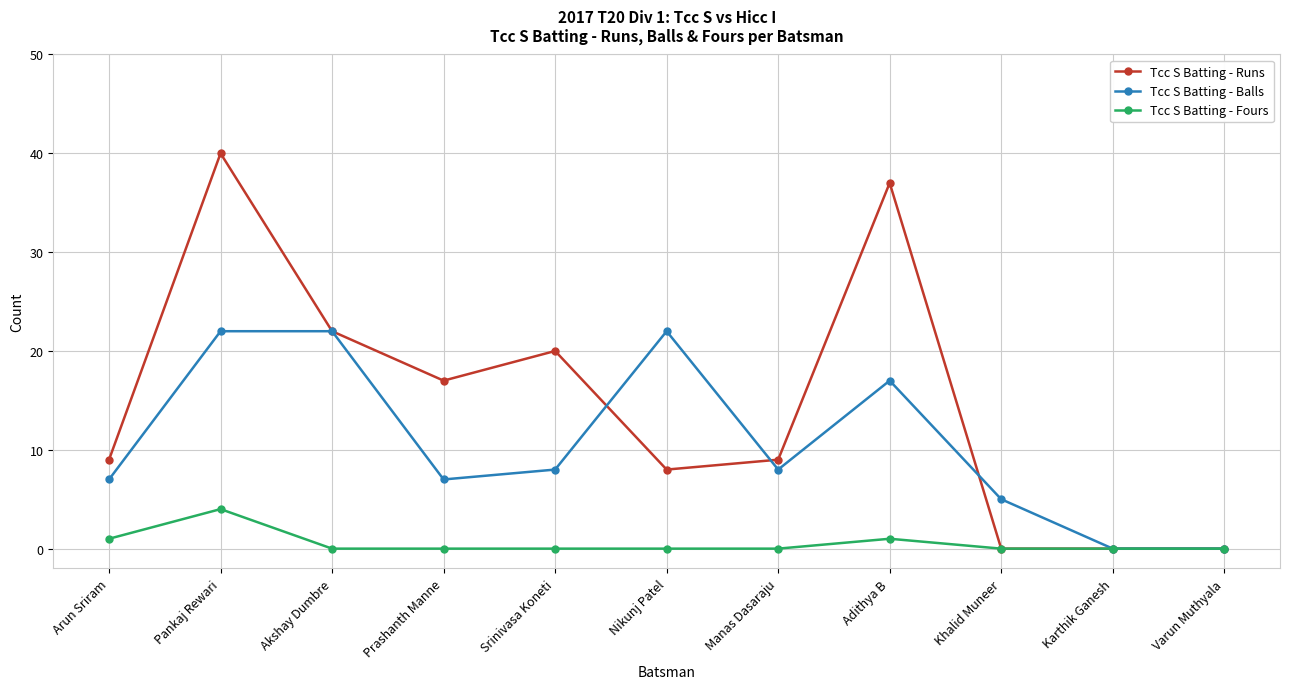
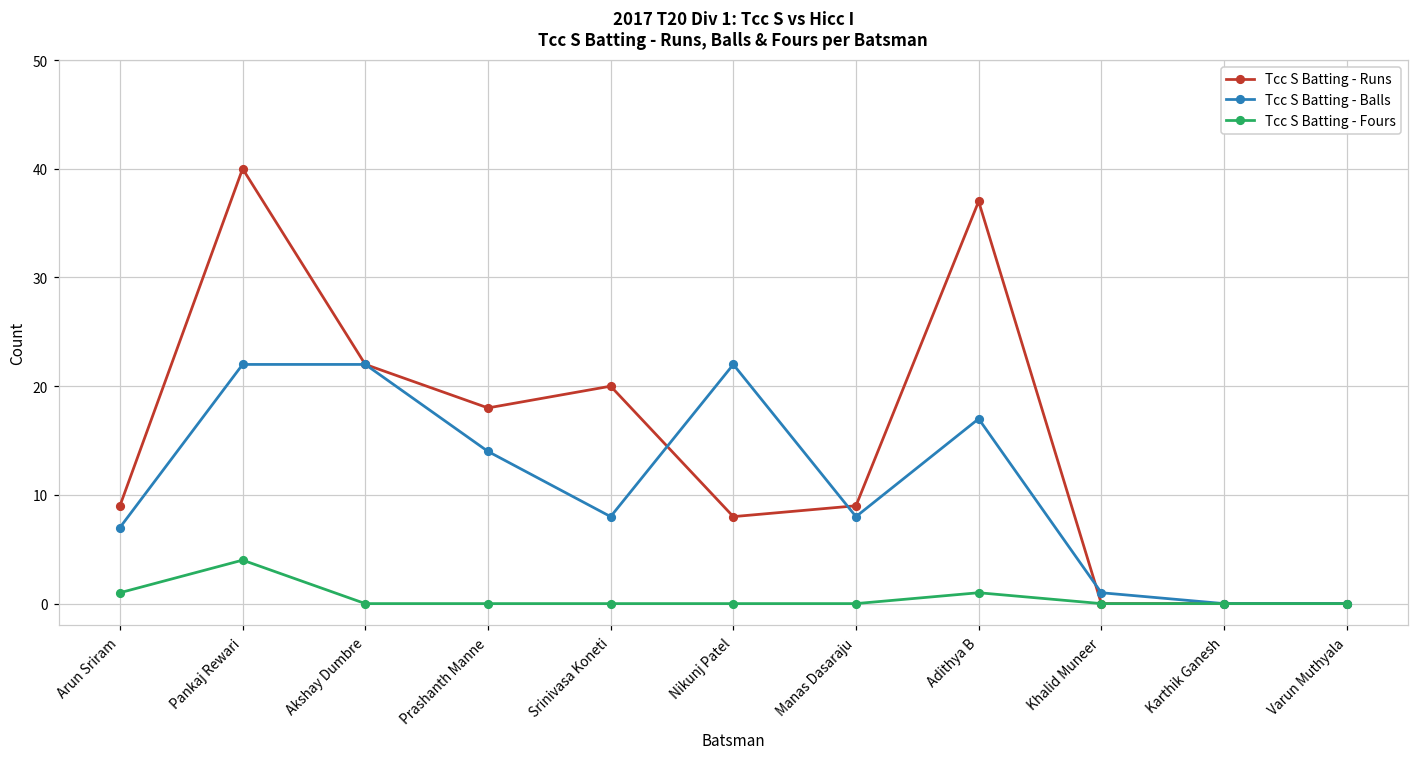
  {
    "Tcc S Batting - Runs": {
      "Arun Sriram": 9,
      "Pankaj Rewari": 40,
-     "Prashanth Manne": 17,
+     "Prashanth Manne": 18,
      "Srinivasa Koneti": 20,
      "Nikunj Patel": 8,
      "Manas Dasaraju": 9,
      "Adithya B": 37
    },
    "Tcc S Batting - Balls": {
      "Arun Sriram": 7,
      "Pankaj Rewari": 22,
-     "Prashanth Manne": 7,
+     "Prashanth Manne": 14,
      "Srinivasa Koneti": 8,
      "Nikunj Patel": 22,
      "Manas Dasaraju": 8,
      "Adithya B": 17,
-     "Khalid Muneer": 5
+     "Khalid Muneer": 1
    },
    "Tcc S Batting - Fours": {
      "Arun Sriram": 1,
      "Pankaj Rewari": 4,
      "Akshay Dumbre": 0,
      "Prashanth Manne": 0,
      "Srinivasa Koneti": 0,
      "Nikunj Patel": 0,
      "Manas Dasaraju": 0,
      "Adithya B": 1
    }
  }
